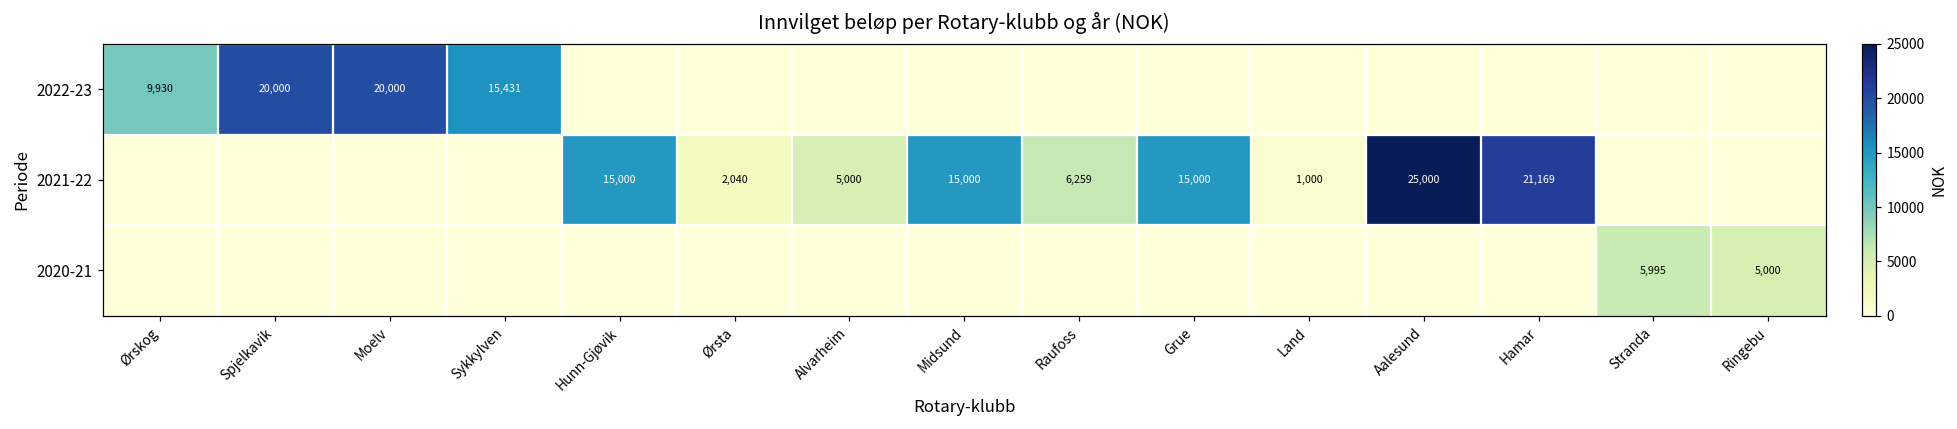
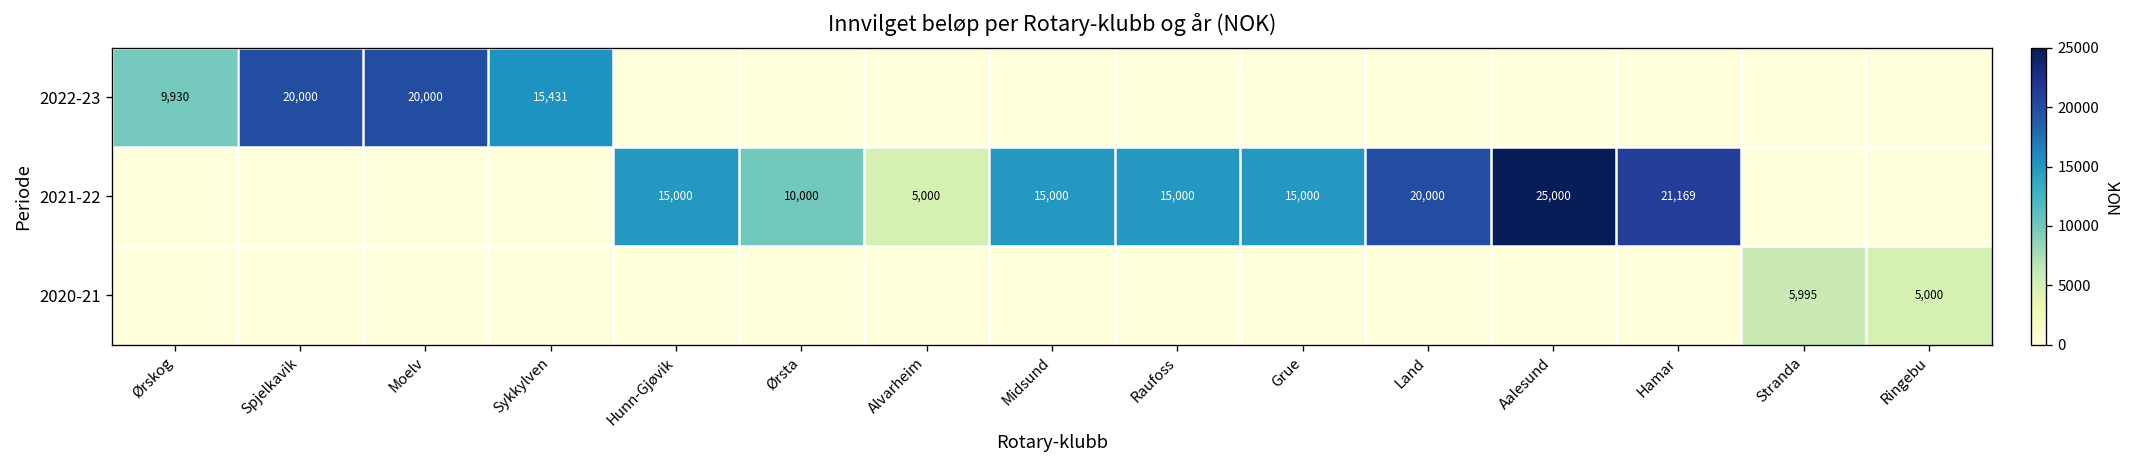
  {
    "2022-23": {
      "Ørskog": "9,930",
      "Spjelkavik": "20,000",
      "Moelv": "20,000",
      "Sykkylven": "15,431"
    },
    "2021-22": {
      "Hunn-Gjøvik": "15,000",
-     "Ørsta": "2,040",
+     "Ørsta": "10,000",
      "Alvarheim": "5,000",
      "Midsund": "15,000",
-     "Raufoss": "6,259",
+     "Raufoss": "15,000",
      "Grue": "15,000",
-     "Land": "1,000",
+     "Land": "20,000",
      "Aalesund": "25,000",
      "Hamar": "21,169"
    },
    "2020-21": {
      "Stranda": "5,995",
      "Ringebu": "5,000"
    }
  }
